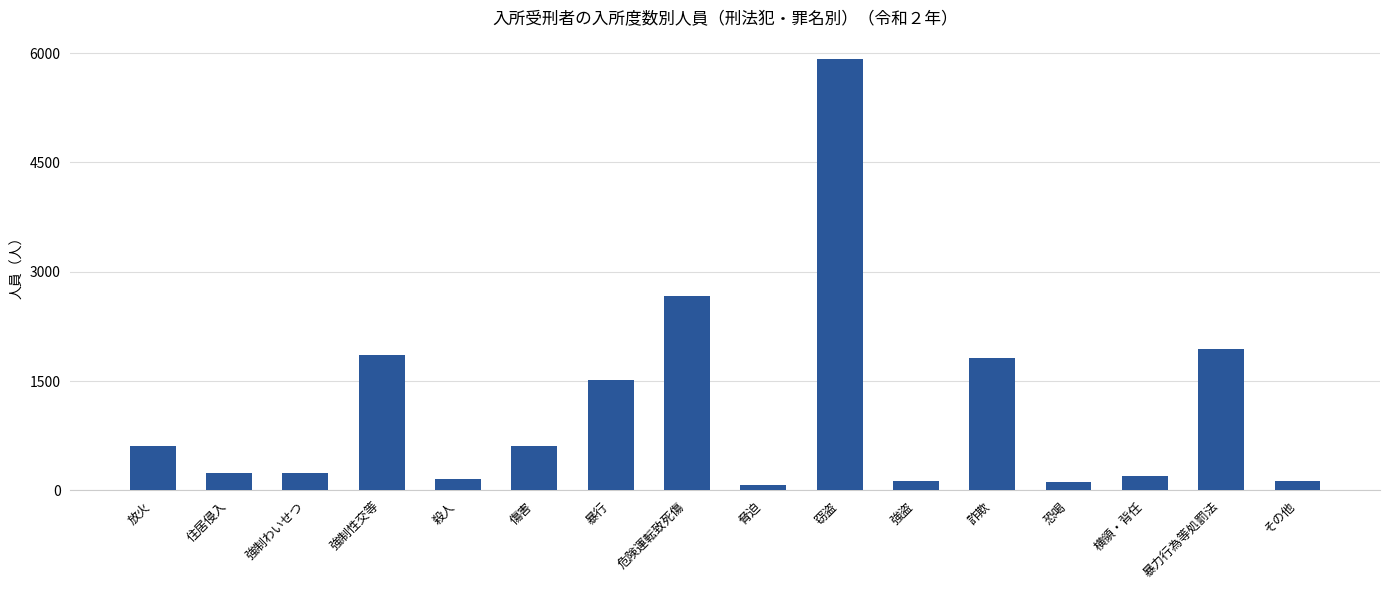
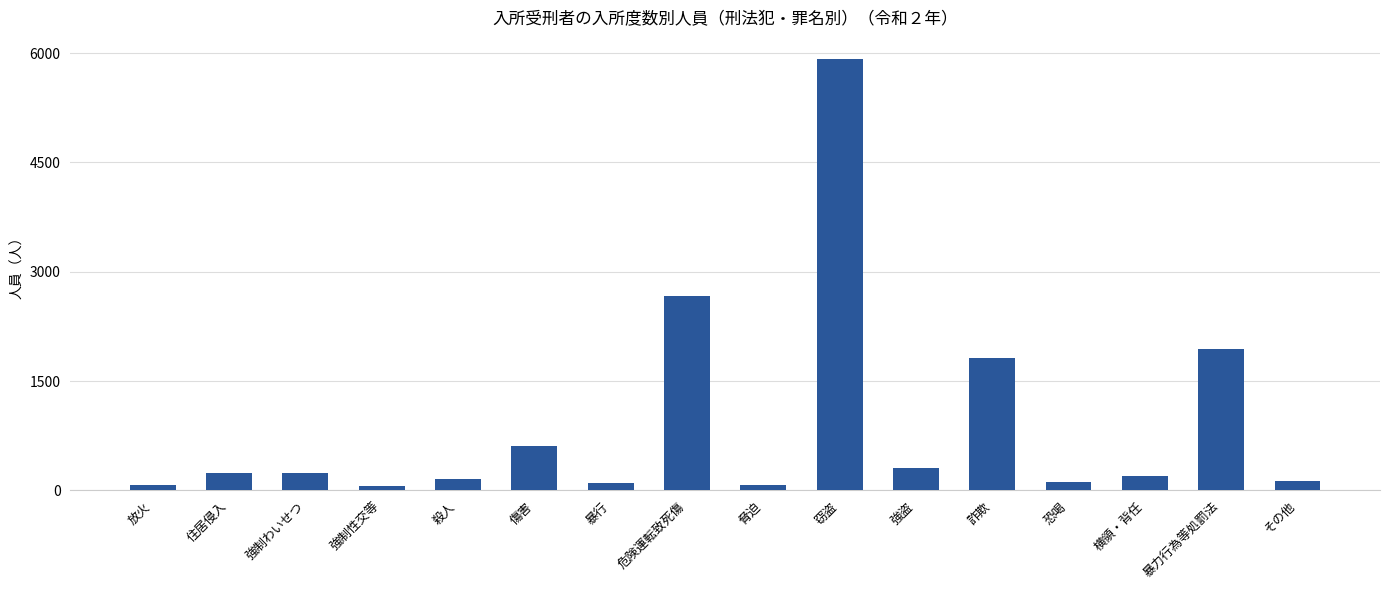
  {
-   "放火": 600,
+   "放火": 100,
    "住居侵入": 200,
    "強制わいせつ": 200,
-   "強制性交等": 1900,
+   "強制性交等": 100,
    "殺人": 200,
    "傷害": 600,
-   "暴行": 1500,
+   "暴行": 100,
    "危険運転致死傷": 2700,
    "脅迫": 100,
    "窃盗": 5900,
-   "強盗": 100,
+   "強盗": 300,
    "詐欺": 1800,
    "恐喝": 100,
    "横領・背任": 200,
    "暴力行為等処罰法": 1900,
    "その他": 100
  }
